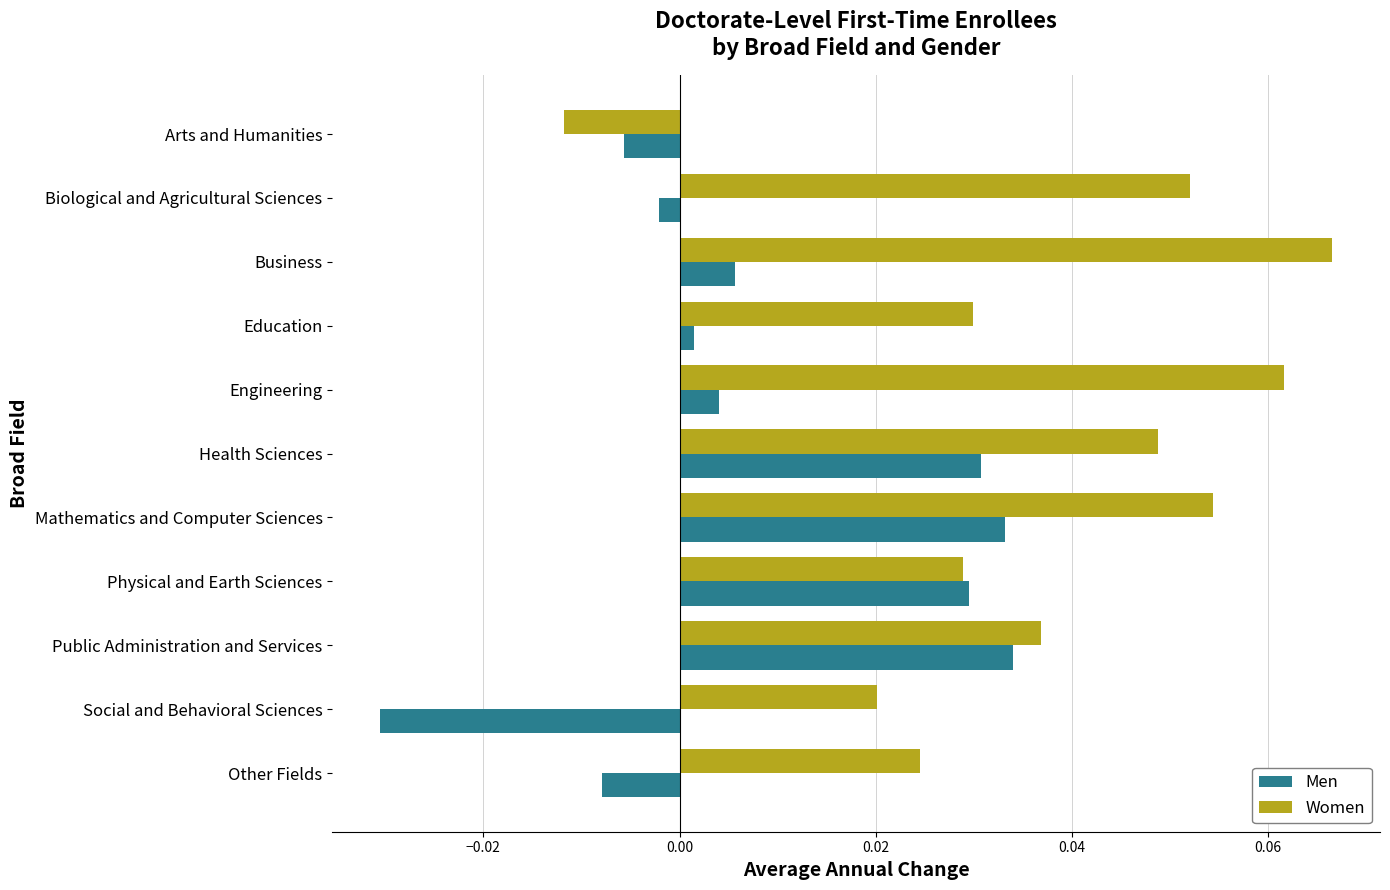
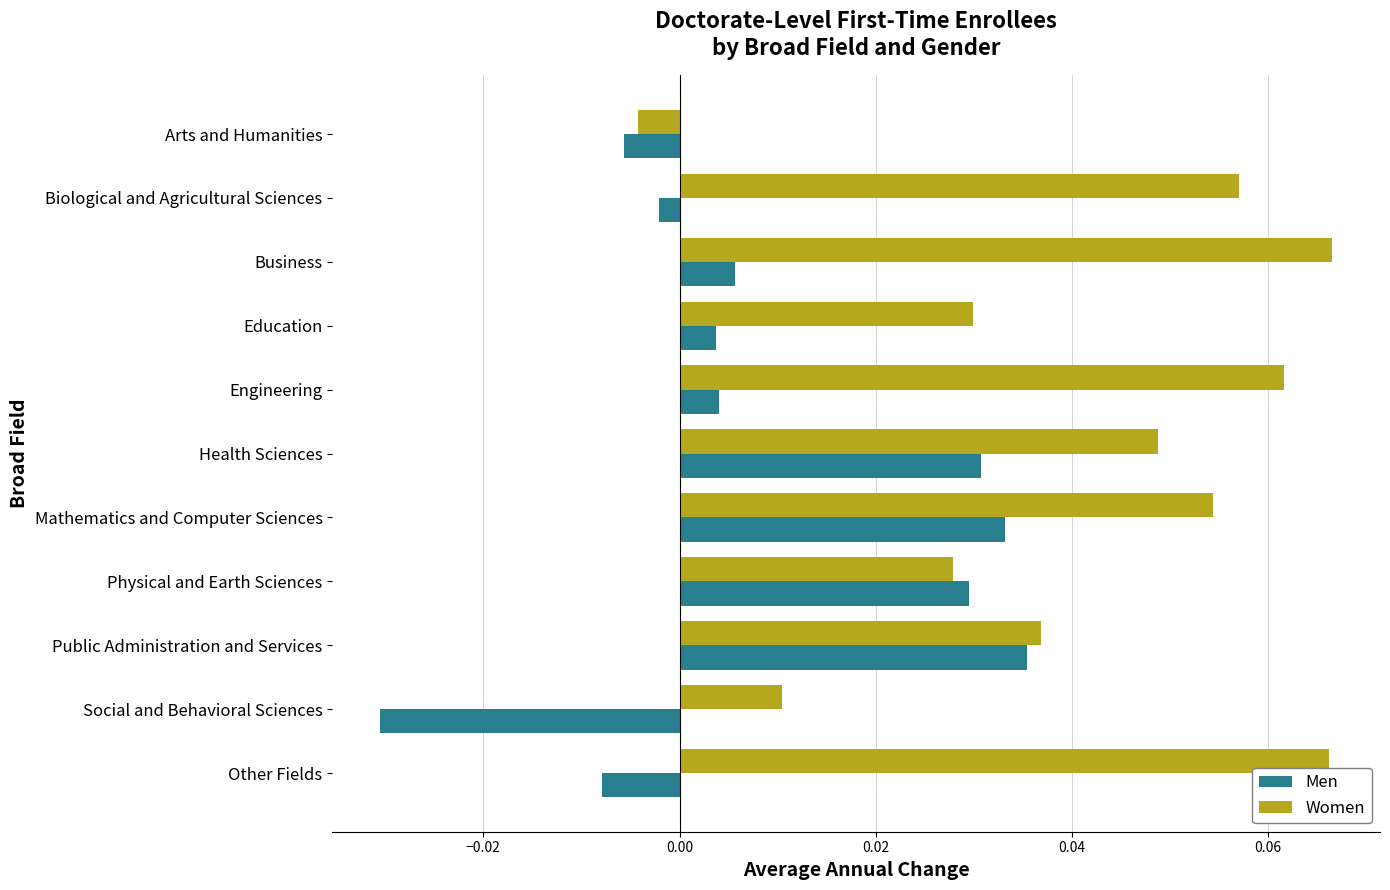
  {
    "Men": {
      "Arts and Humanities": -0.006,
      "Biological and Agricultural Sciences": -0.002,
      "Business": 0.006,
-     "Education": 0.001,
+     "Education": 0.004,
      "Engineering": 0.004,
      "Health Sciences": 0.031,
      "Mathematics and Computer Sciences": 0.033,
      "Physical and Earth Sciences": 0.030,
-     "Public Administration and Services": 0.034,
+     "Public Administration and Services": 0.035,
      "Social and Behavioral Sciences": -0.031,
      "Other Fields": -0.008
    },
    "Women": {
-     "Arts and Humanities": -0.012,
-     "Biological and Agricultural Sciences": 0.052,
+     "Arts and Humanities": -0.004,
+     "Biological and Agricultural Sciences": 0.057,
      "Business": 0.067,
      "Education": 0.030,
      "Engineering": 0.062,
      "Health Sciences": 0.049,
      "Mathematics and Computer Sciences": 0.054,
-     "Physical and Earth Sciences": 0.029,
+     "Physical and Earth Sciences": 0.028,
      "Public Administration and Services": 0.037,
-     "Social and Behavioral Sciences": 0.020,
-     "Other Fields": 0.025
+     "Social and Behavioral Sciences": 0.010,
+     "Other Fields": 0.066
    }
  }
